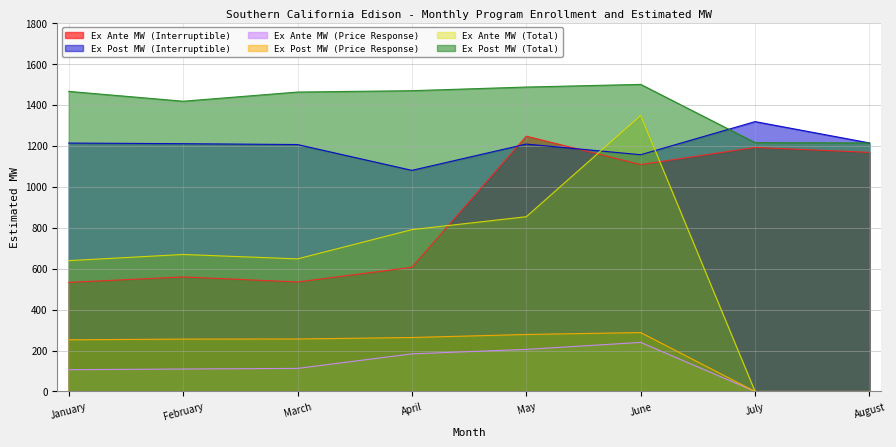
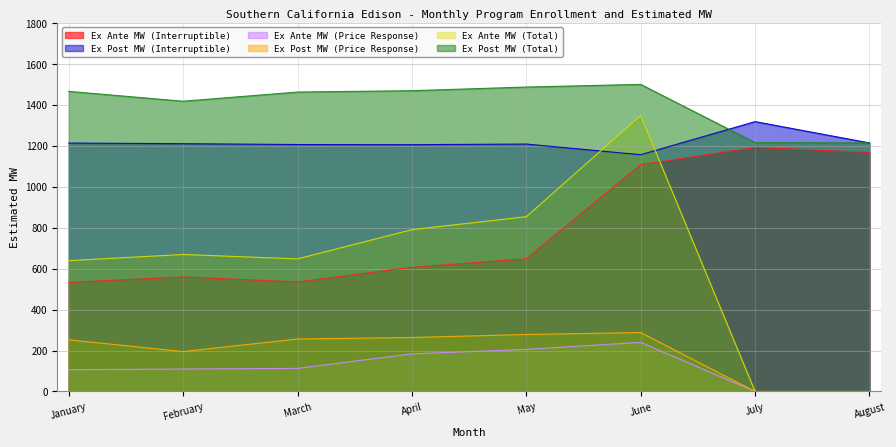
  {
    "Ex Ante MW (Interruptible)": {
      "January": 530,
      "February": 560,
      "March": 530,
      "April": 610,
-     "May": 1250,
+     "May": 650,
      "June": 1110,
      "July": 1190,
      "August": 1170
    },
    "Ex Post MW (Interruptible)": {
      "January": 1210,
      "February": 1210,
      "March": 1210,
-     "April": 1080,
+     "April": 1200,
      "May": 1210,
      "June": 1160,
      "July": 1320
    },
    "Ex Ante MW (Price Response)": {
      "January": 110,
      "February": 110,
      "March": 110,
      "April": 180,
      "May": 210,
      "June": 240
    },
    "Ex Post MW (Price Response)": {
      "January": 250,
-     "February": 260,
+     "February": 190,
      "March": 260,
      "April": 260,
      "May": 280,
      "June": 290
    },
    "Ex Ante MW (Total)": {
      "January": 640,
      "February": 670,
      "March": 650,
      "April": 790,
      "May": 850,
      "June": 1350
    },
    "Ex Post MW (Total)": {
      "January": 1470,
      "February": 1420,
      "March": 1460,
      "April": 1470,
      "May": 1490,
      "June": 1500,
      "July": 1210
    }
  }
